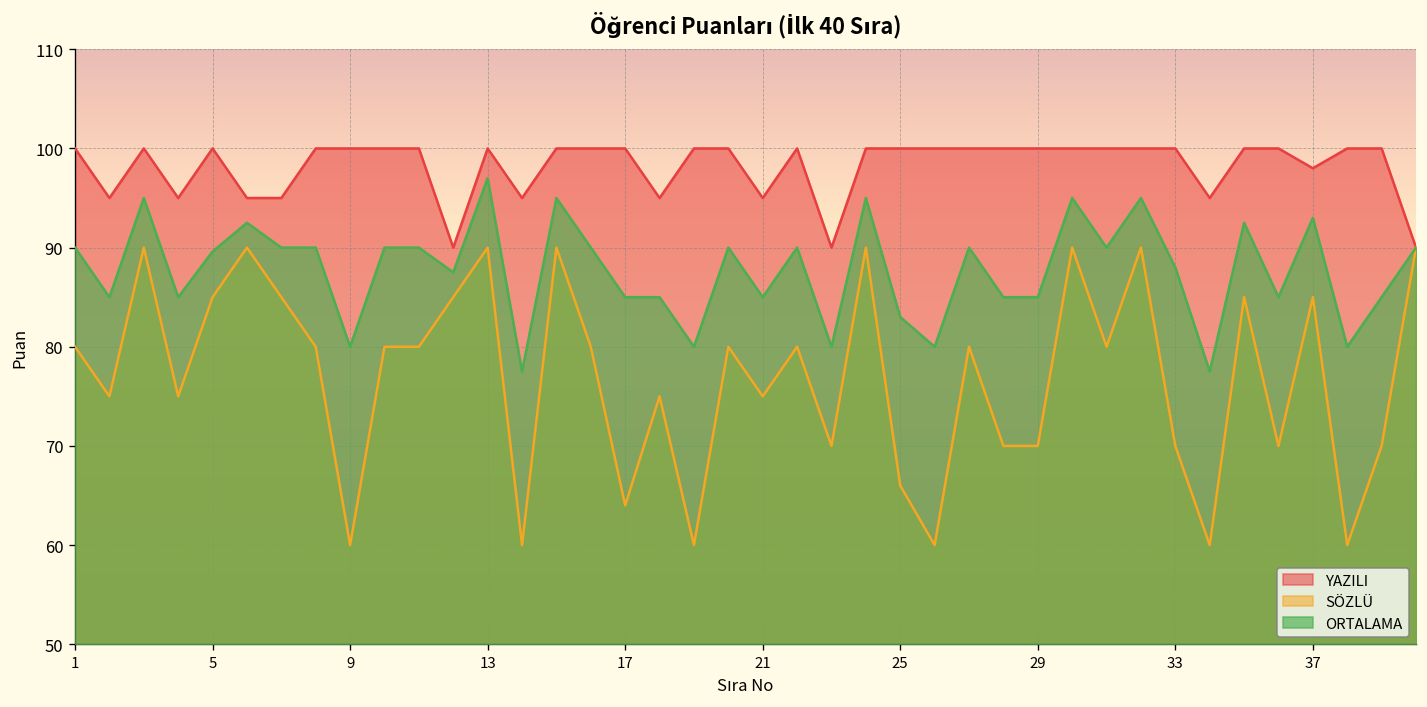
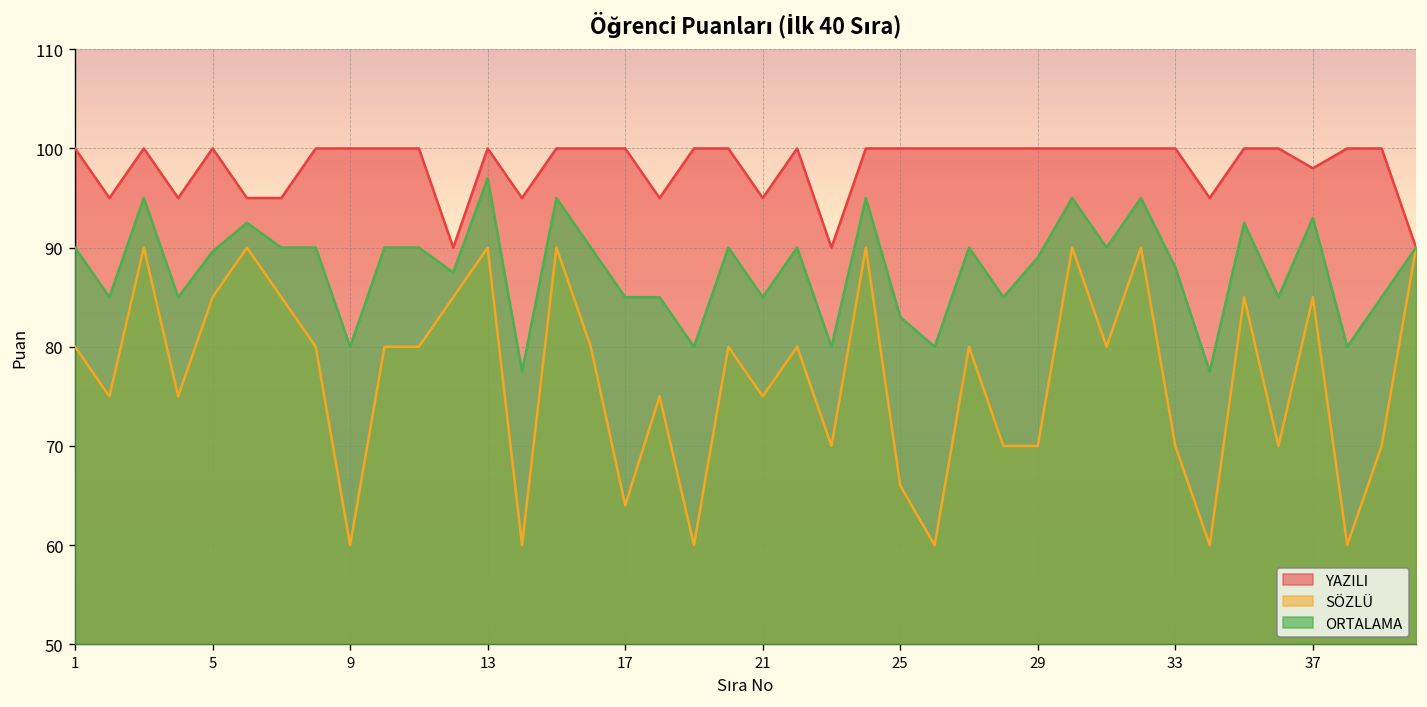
  {
    "YAZILI": {
      "1": 100,
      "5": 100,
      "9": 100,
      "13": 100,
      "17": 100,
      "21": 95,
      "25": 100,
      "29": 100,
      "33": 100,
      "37": 98
    },
    "SÖZLÜ": {
      "1": 80,
      "5": 85,
      "9": 60,
      "13": 90,
      "17": 64,
      "21": 75,
      "25": 66,
      "29": 70,
      "33": 70,
      "37": 85
    },
    "ORTALAMA": {
      "1": 90,
      "5": 90,
      "9": 80,
      "13": 97,
      "17": 85,
      "21": 85,
      "25": 83,
-     "29": 85,
+     "29": 89,
      "33": 88,
      "37": 93
    }
  }
